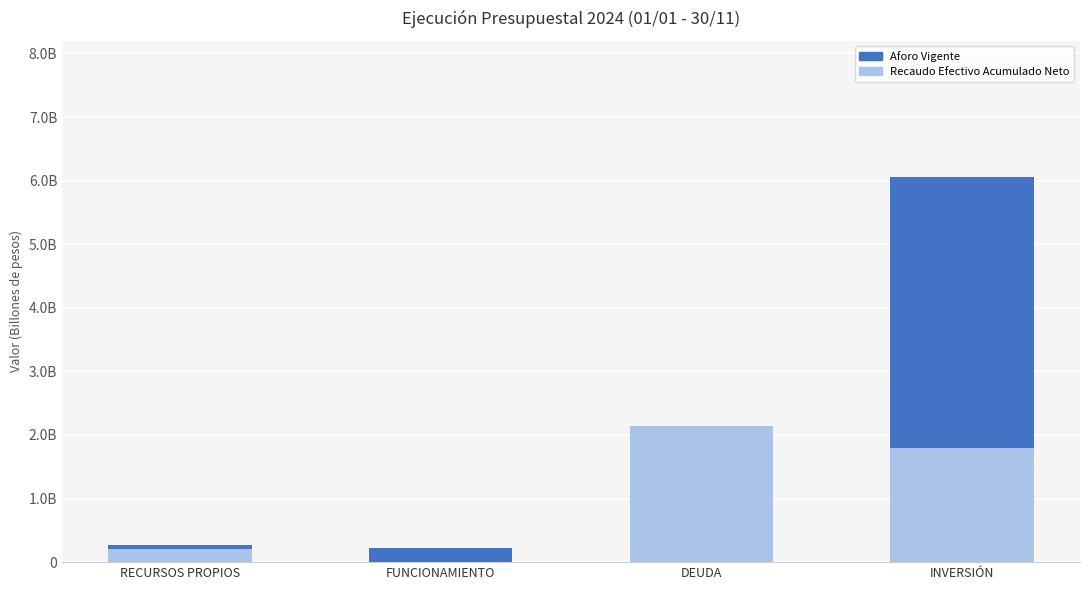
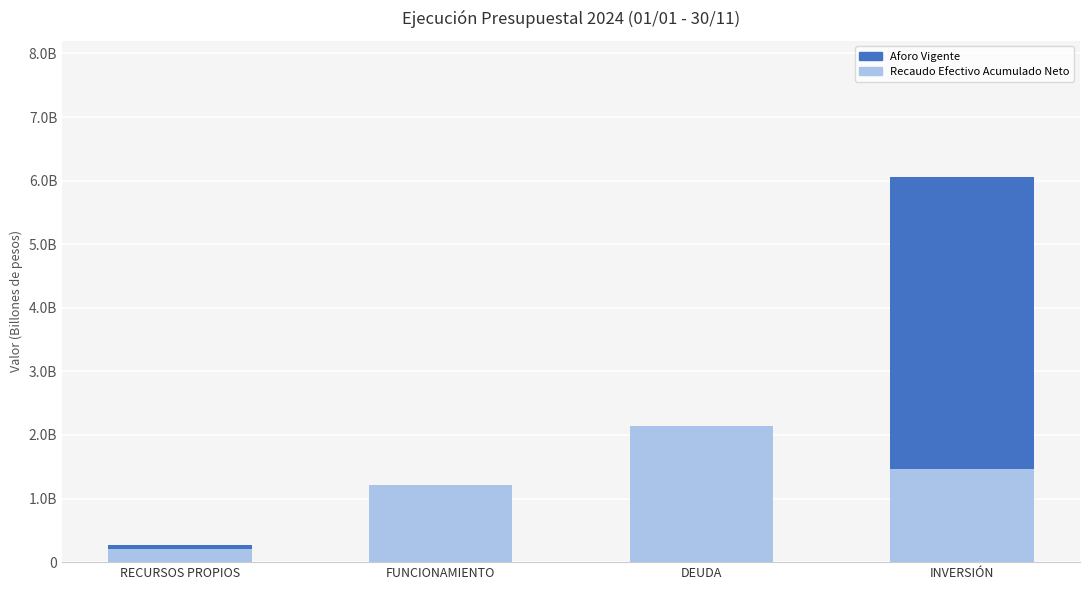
  {
    "Aforo Vigente": {
      "RECURSOS PROPIOS": 300000000,
      "INVERSIÓN": 6100000000
    },
    "Recaudo Efectivo Acumulado Neto": {
-     "FUNCIONAMIENTO": 0,
+     "FUNCIONAMIENTO": 1200000000,
      "DEUDA": 2100000000,
-     "INVERSIÓN": 1800000000
+     "INVERSIÓN": 1500000000
    }
  }
